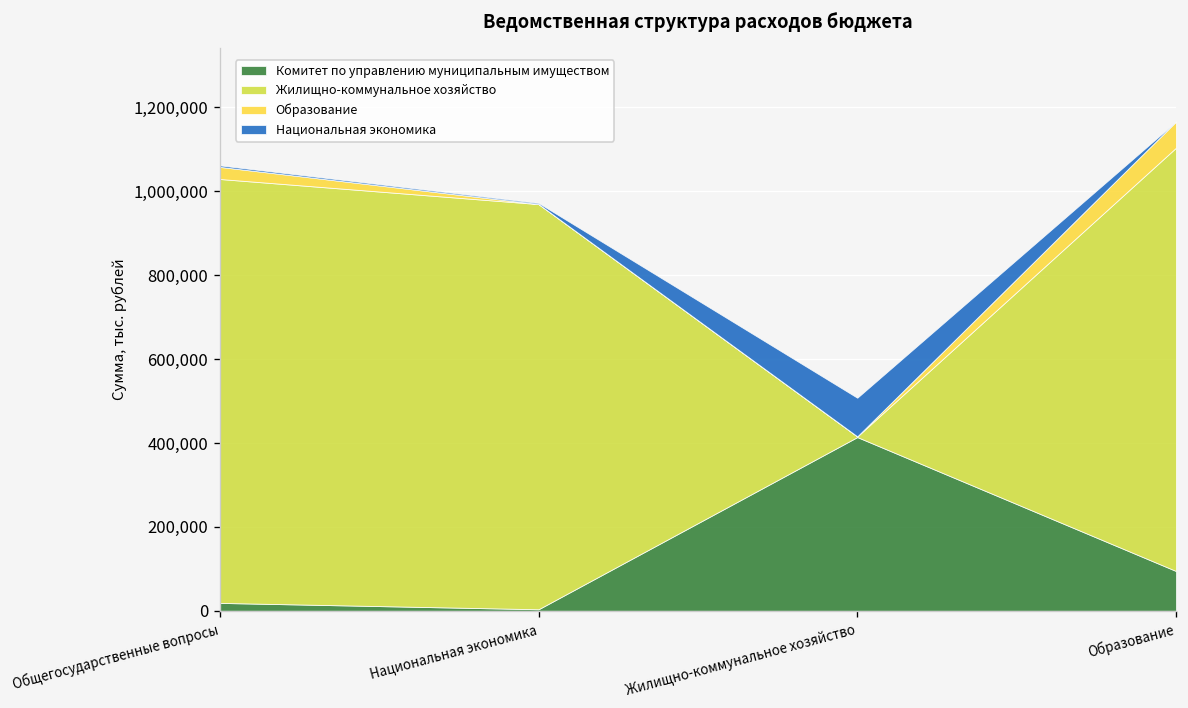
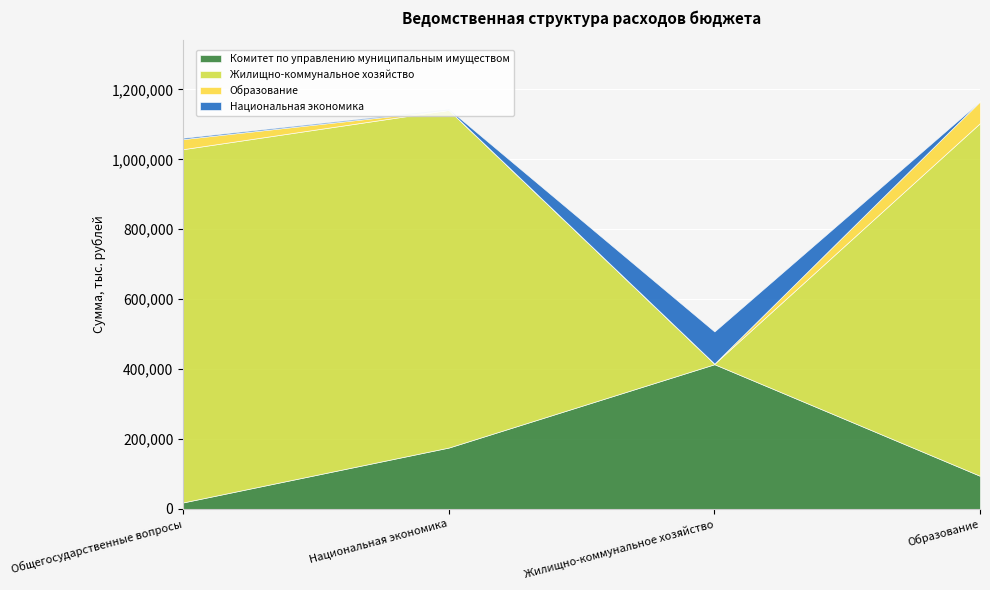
  {
    "Комитет по управлению муниципальным имуществом": {
      "Общегосударственные вопросы": "20,000",
-     "Национальная экономика": "0",
+     "Национальная экономика": "180,000",
      "Образование": "90,000"
    },
    "Национальная экономика": {
      "Жилищно-коммунальное хозяйство": "90,000"
    }
  }
